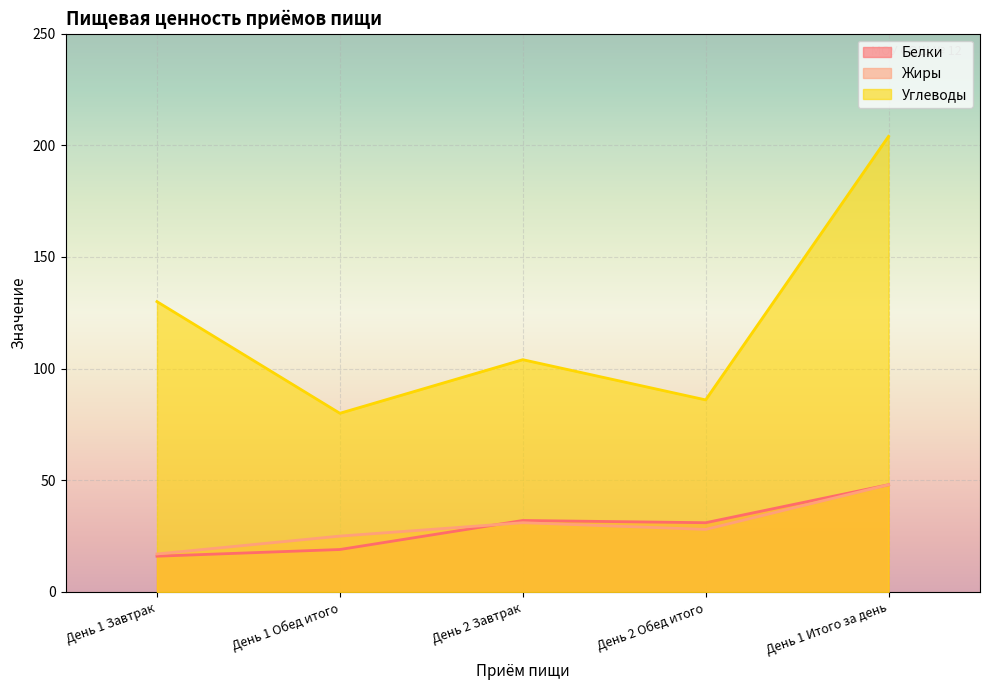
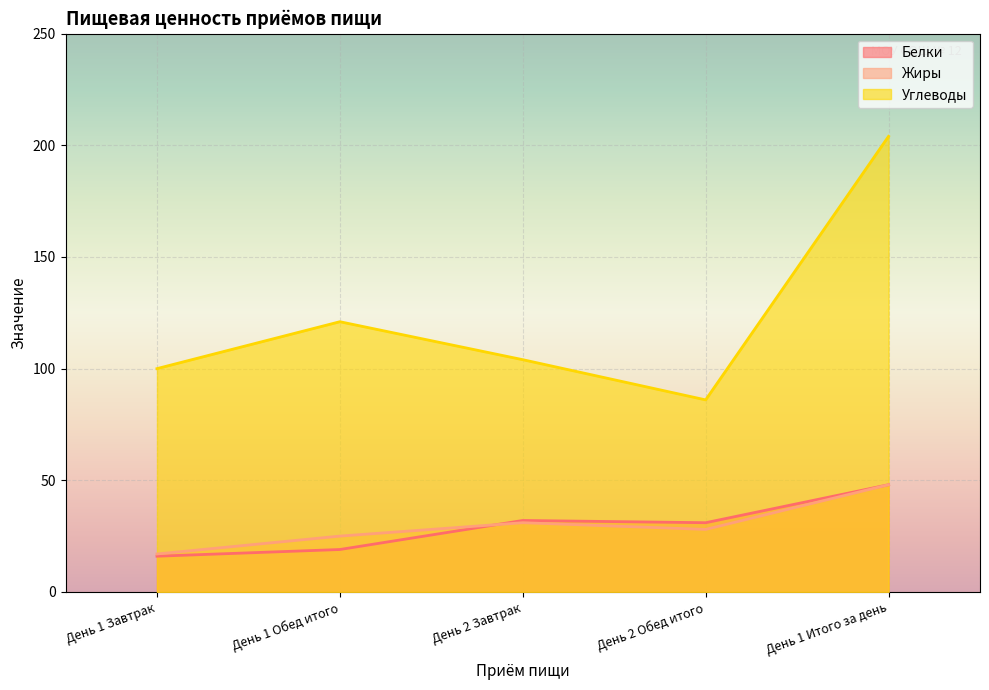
  {
    "Углеводы": {
-     "День 1 Завтрак": 130,
-     "День 1 Обед итого": 80,
+     "День 1 Завтрак": 100,
+     "День 1 Обед итого": 121,
      "День 2 Завтрак": 104,
      "День 2 Обед итого": 86,
      "День 1 Итого за день": 204
    }
  }
